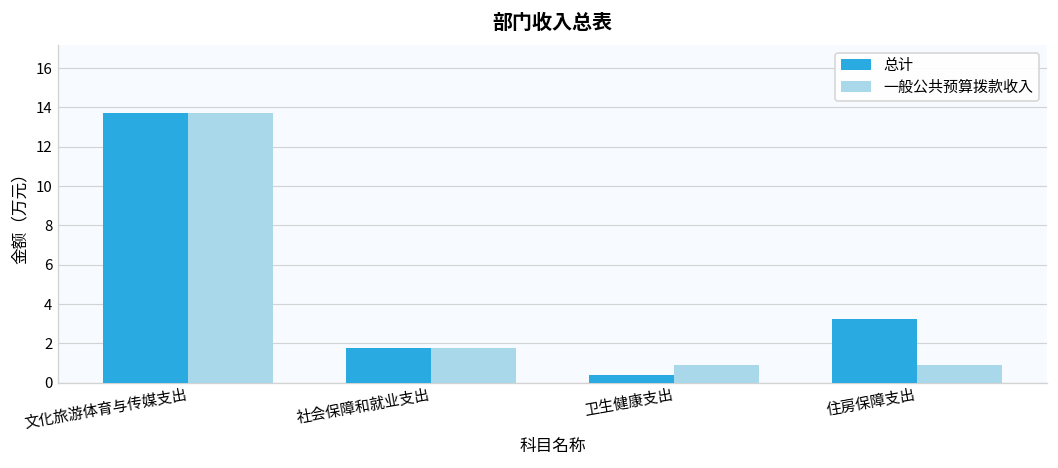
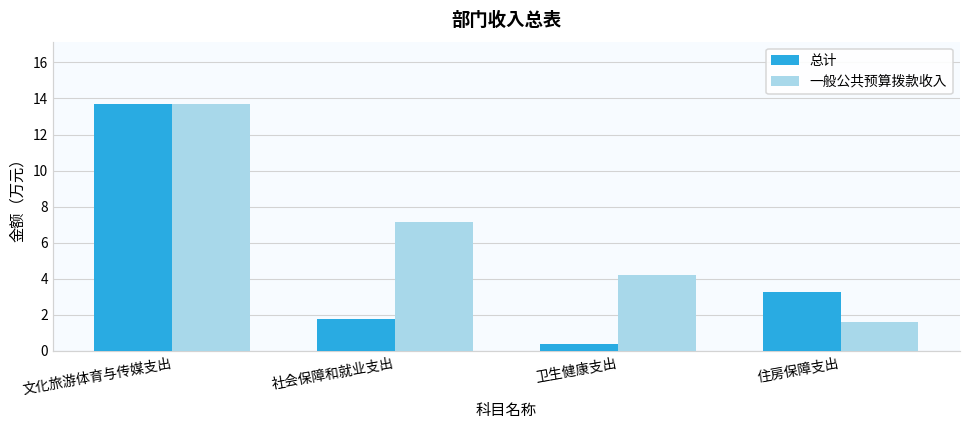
  {
    "总计": {
      "文化旅游体育与传媒支出": 13.7,
      "社会保障和就业支出": 1.8,
      "卫生健康支出": 0.4,
      "住房保障支出": 3.3
    },
    "一般公共预算拨款收入": {
      "文化旅游体育与传媒支出": 13.7,
-     "社会保障和就业支出": 1.8,
-     "卫生健康支出": 0.9,
-     "住房保障支出": 0.9
+     "社会保障和就业支出": 7.2,
+     "卫生健康支出": 4.2,
+     "住房保障支出": 1.6
    }
  }
